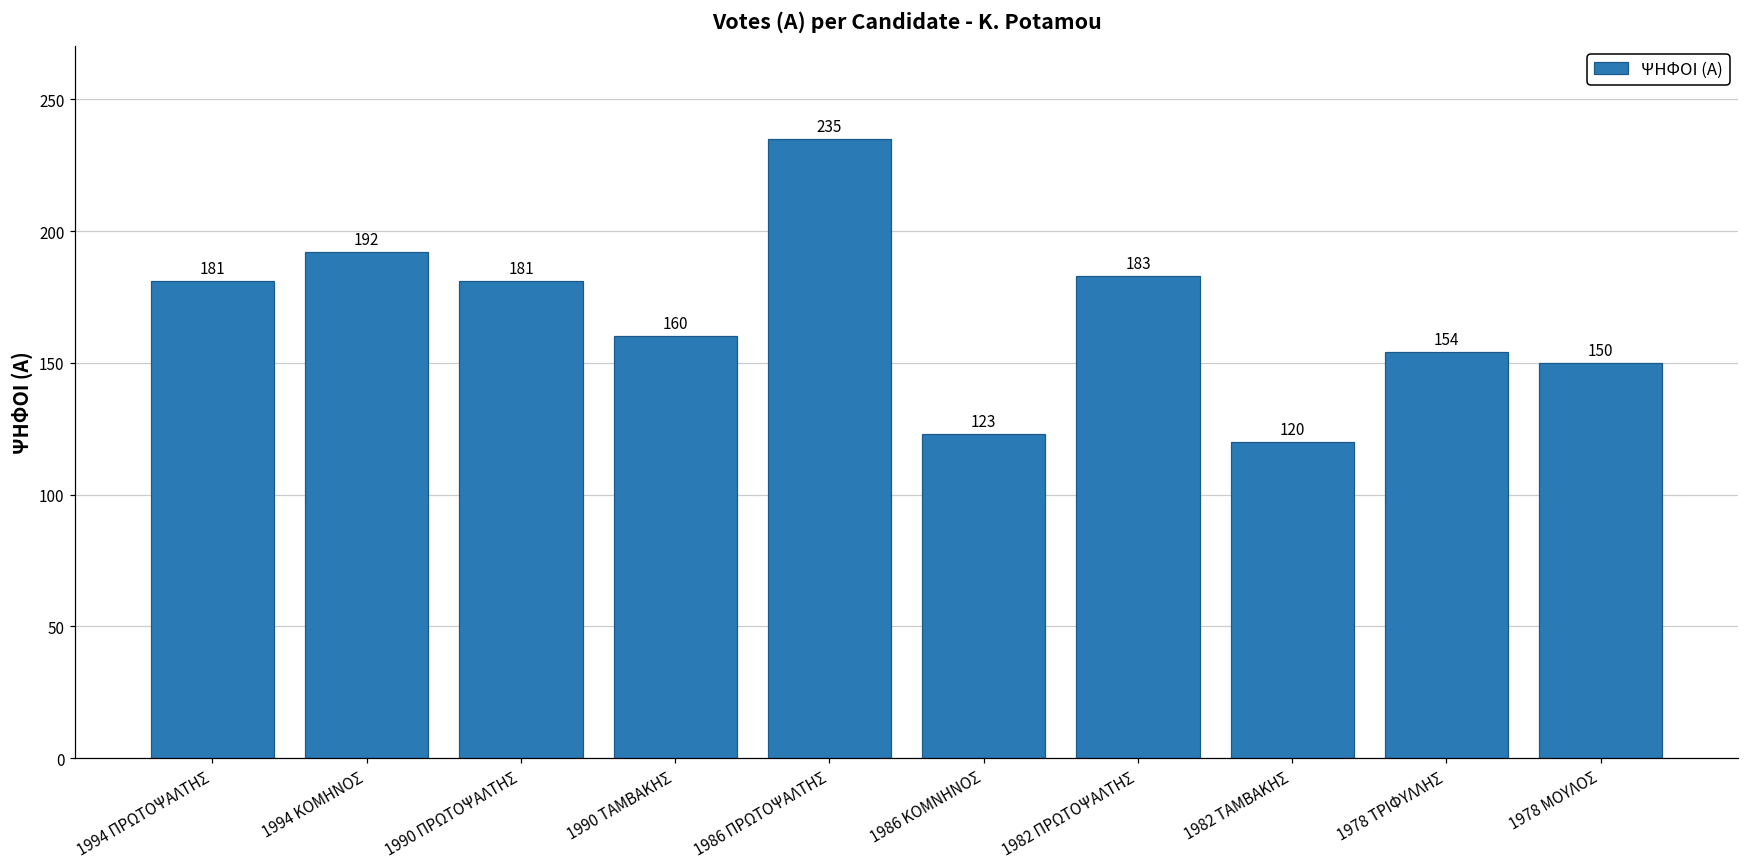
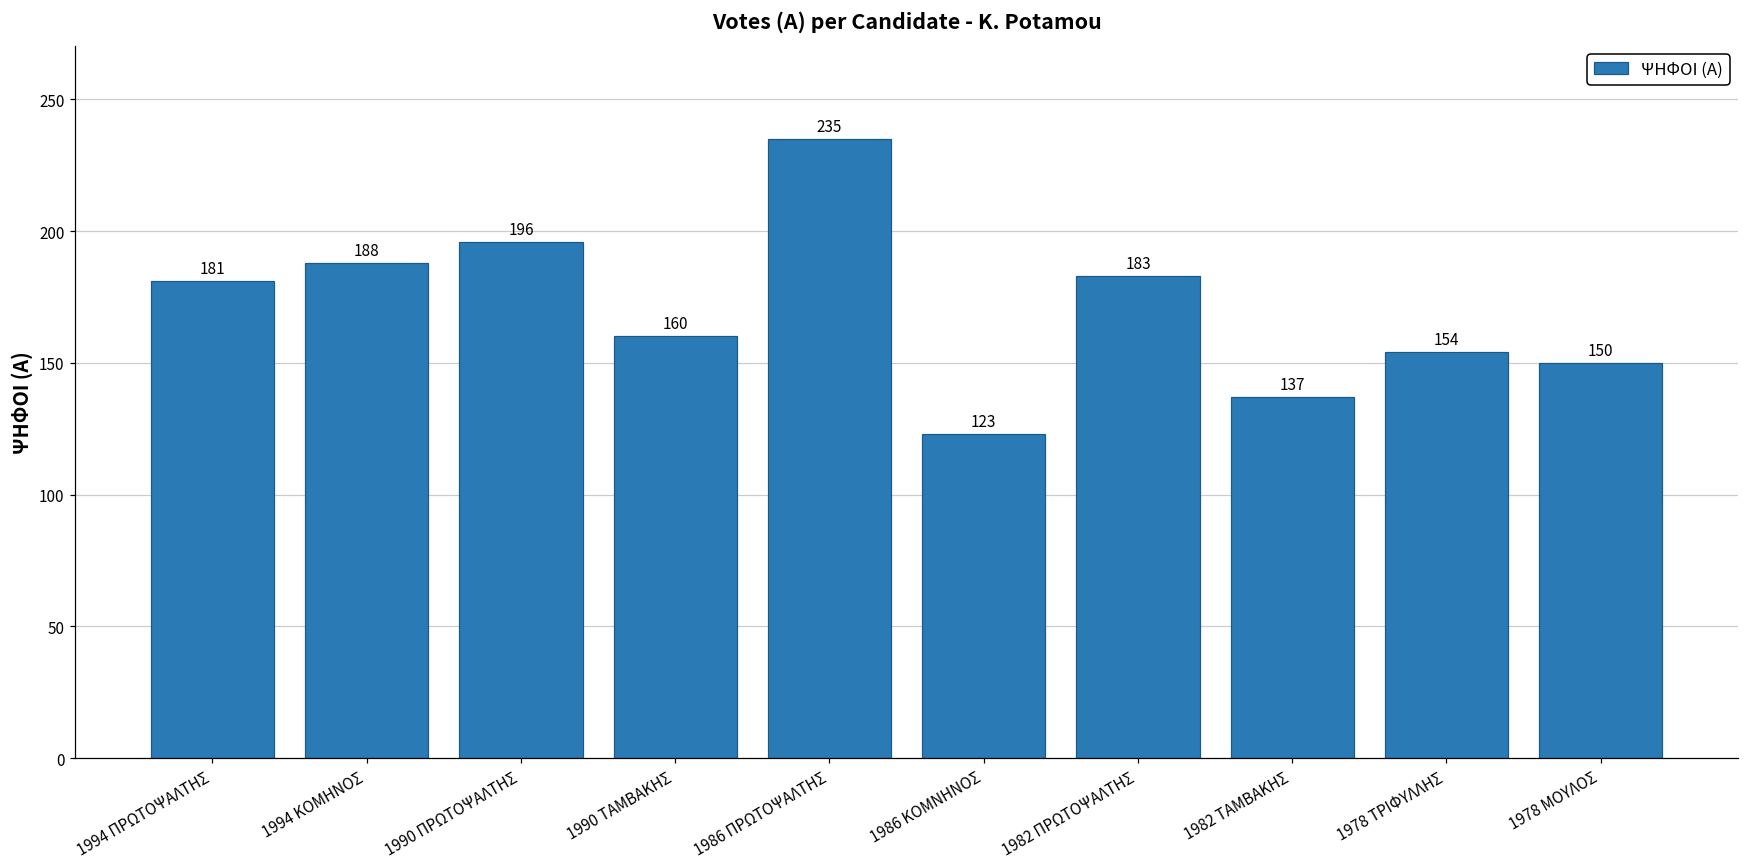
  {
    "1994 ΠΡΩΤΟΨΑΛΤΗΣ": 181,
-   "1994 ΚΟΜΗΝΟΣ": 192,
-   "1990 ΠΡΩΤΟΨΑΛΤΗΣ": 181,
+   "1994 ΚΟΜΗΝΟΣ": 188,
+   "1990 ΠΡΩΤΟΨΑΛΤΗΣ": 196,
    "1990 ΤΑΜΒΑΚΗΣ": 160,
    "1986 ΠΡΩΤΟΨΑΛΤΗΣ": 235,
    "1986 ΚΟΜΝΗΝΟΣ": 123,
    "1982 ΠΡΩΤΟΨΑΛΤΗΣ": 183,
-   "1982 ΤΑΜΒΑΚΗΣ": 120,
+   "1982 ΤΑΜΒΑΚΗΣ": 137,
    "1978 ΤΡΙΦΥΛΛΗΣ": 154,
    "1978 ΜΟΥΛΟΣ": 150
  }
